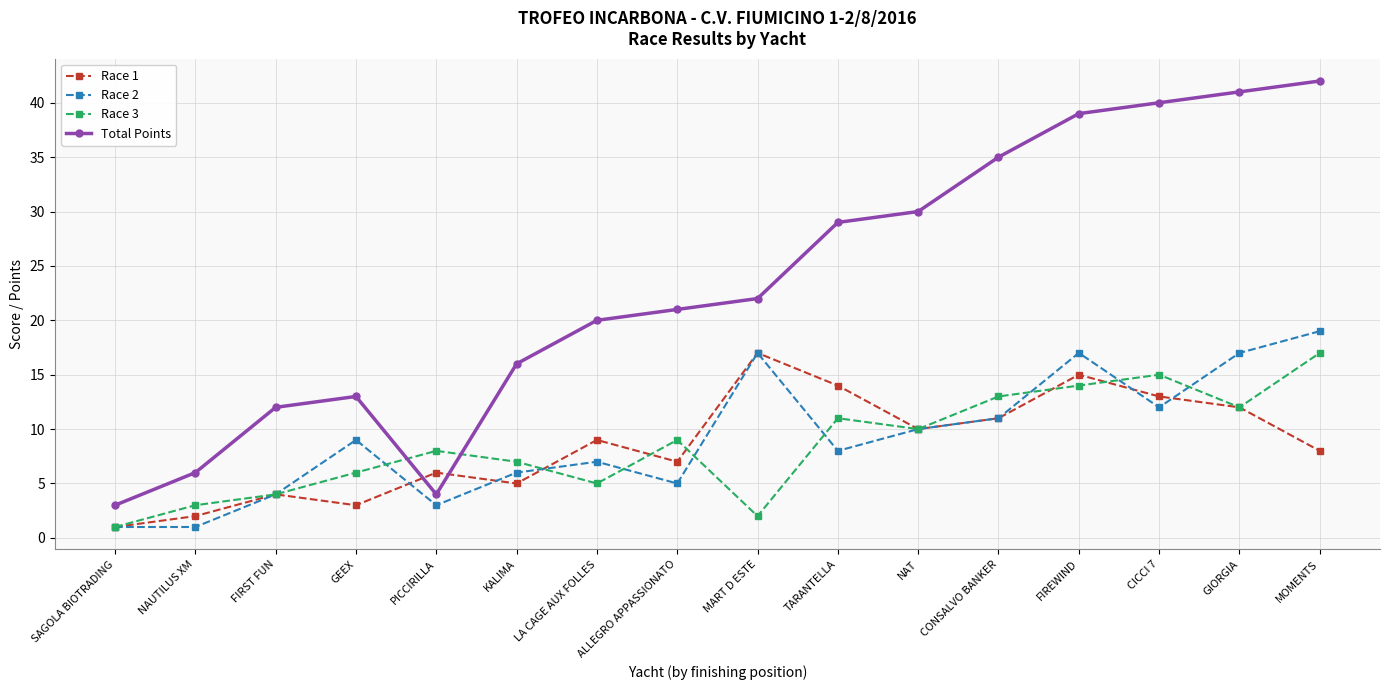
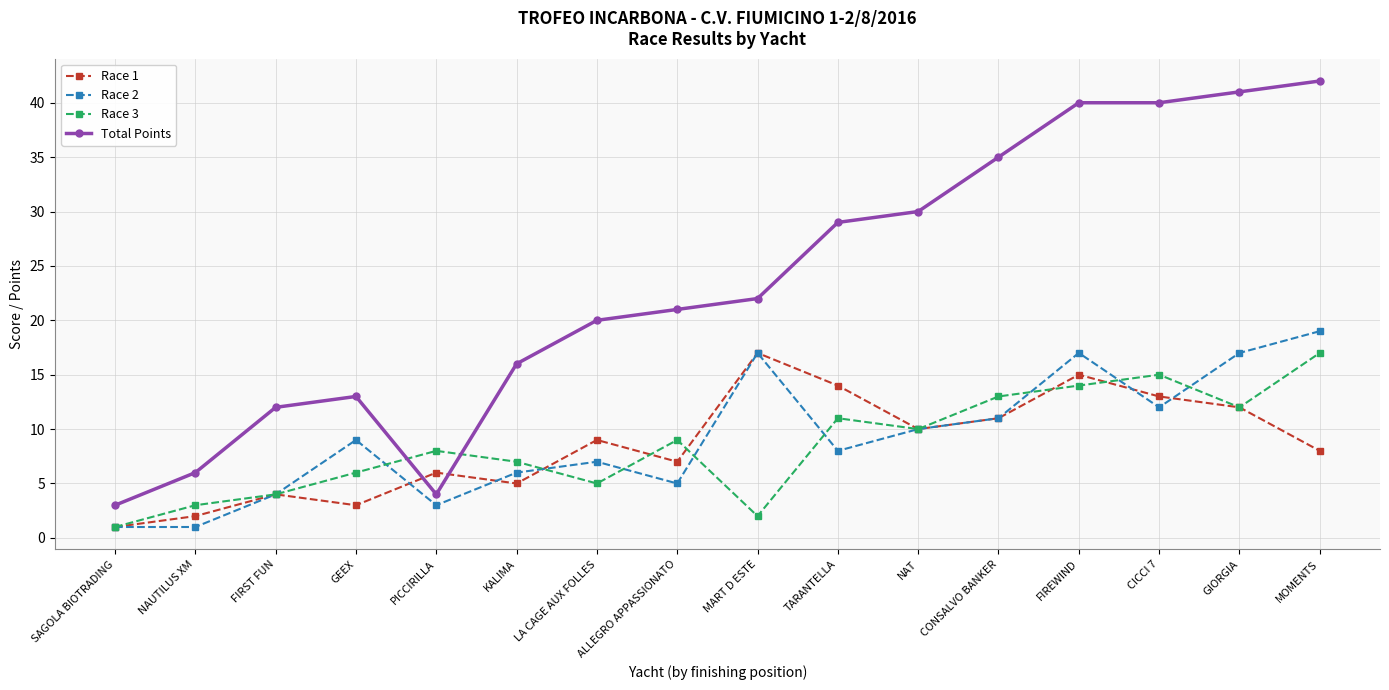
  {
    "Race 1": {
      "NAUTILUS XM": 2,
      "GEEX": 3,
      "PICCIRILLA": 6,
      "KALIMA": 5,
      "LA CAGE AUX FOLLES": 9,
      "ALLEGRO APPASSIONATO": 7,
      "TARANTELLA": 14,
      "FIREWIND": 15,
      "CICCI 7": 13,
      "MOMENTS": 8
    },
    "Race 2": {
      "NAUTILUS XM": 1,
      "GEEX": 9,
      "PICCIRILLA": 3,
      "KALIMA": 6,
      "LA CAGE AUX FOLLES": 7,
      "ALLEGRO APPASSIONATO": 5,
      "TARANTELLA": 8,
      "FIREWIND": 17,
      "CICCI 7": 12,
      "GIORGIA": 17,
      "MOMENTS": 19
    },
    "Race 3": {
      "NAUTILUS XM": 3,
      "GEEX": 6,
      "PICCIRILLA": 8,
      "KALIMA": 7,
      "LA CAGE AUX FOLLES": 5,
      "ALLEGRO APPASSIONATO": 9,
      "MART D ESTE": 2,
      "TARANTELLA": 11,
      "CONSALVO BANKER": 13,
      "FIREWIND": 14,
      "CICCI 7": 15,
      "MOMENTS": 17
    },
    "Total Points": {
      "SAGOLA BIOTRADING": 3,
      "NAUTILUS XM": 6,
      "FIRST FUN": 12,
      "GEEX": 13,
      "PICCIRILLA": 4,
      "KALIMA": 16,
      "LA CAGE AUX FOLLES": 20,
      "ALLEGRO APPASSIONATO": 21,
      "MART D ESTE": 22,
      "TARANTELLA": 29,
      "NAT": 30,
      "CONSALVO BANKER": 35,
-     "FIREWIND": 39,
+     "FIREWIND": 40,
      "CICCI 7": 40,
      "GIORGIA": 41,
      "MOMENTS": 42
    }
  }
